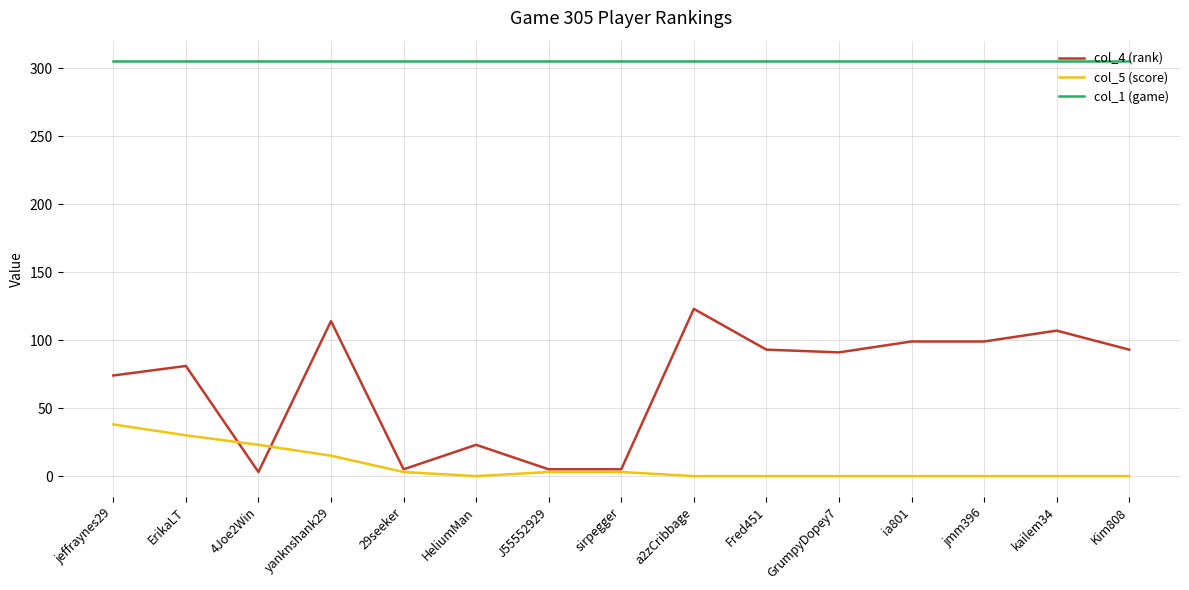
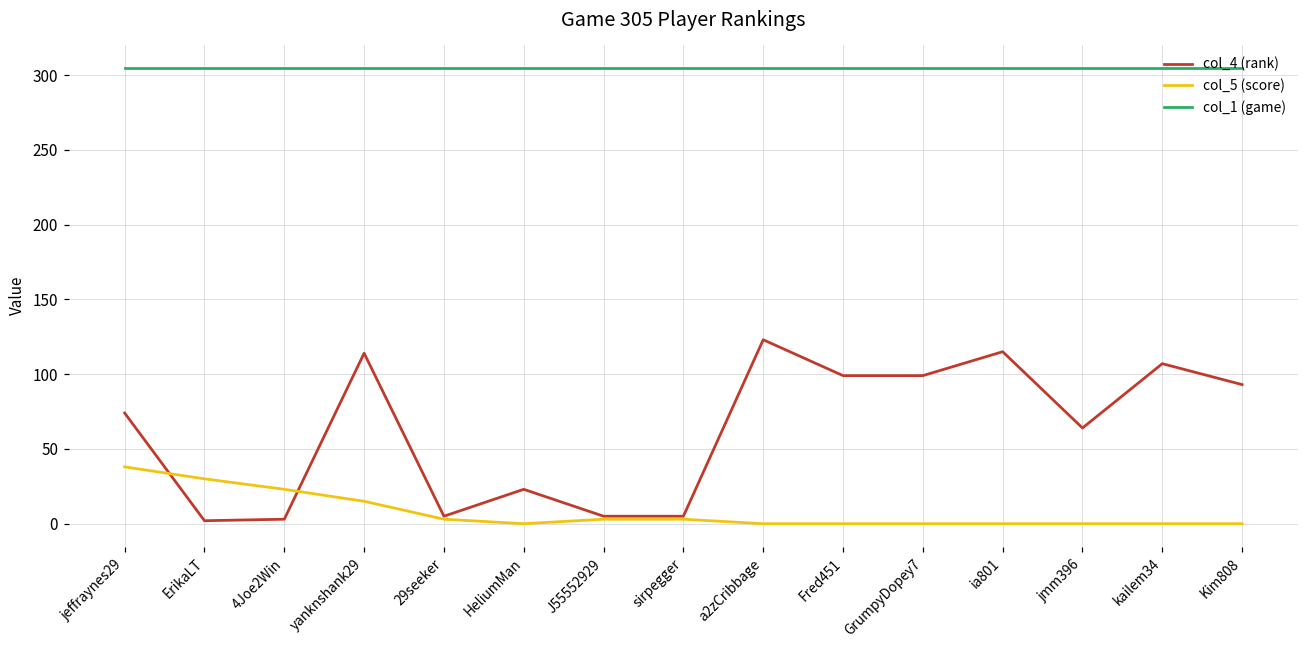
  {
    "col_4 (rank)": {
      "jeffraynes29": 74,
-     "ErikaLT": 81,
+     "ErikaLT": 2,
      "4Joe2Win": 3,
      "yanknshank29": 114,
      "29seeker": 5,
      "HeliumMan": 23,
      "J55552929": 5,
      "sirpegger": 5,
      "a2zCribbage": 123,
-     "Fred451": 93,
-     "GrumpyDopey7": 91,
-     "ia801": 99,
-     "jmm396": 99,
+     "Fred451": 99,
+     "GrumpyDopey7": 99,
+     "ia801": 115,
+     "jmm396": 64,
      "kailem34": 107,
      "Kim808": 93
    },
    "col_5 (score)": {
      "jeffraynes29": 38,
      "ErikaLT": 30,
      "4Joe2Win": 23,
      "yanknshank29": 15,
      "29seeker": 3,
      "HeliumMan": 0,
      "J55552929": 3,
      "sirpegger": 3,
      "a2zCribbage": 0,
      "Fred451": 0,
      "GrumpyDopey7": 0,
      "ia801": 0,
      "jmm396": 0,
      "kailem34": 0,
      "Kim808": 0
    },
    "col_1 (game)": {
      "jeffraynes29": 305,
      "ErikaLT": 305,
      "4Joe2Win": 305,
      "yanknshank29": 305,
      "29seeker": 305,
      "HeliumMan": 305,
      "J55552929": 305,
      "sirpegger": 305,
      "a2zCribbage": 305,
      "Fred451": 305,
      "GrumpyDopey7": 305,
      "ia801": 305,
      "jmm396": 305,
      "kailem34": 305,
      "Kim808": 305
    }
  }
